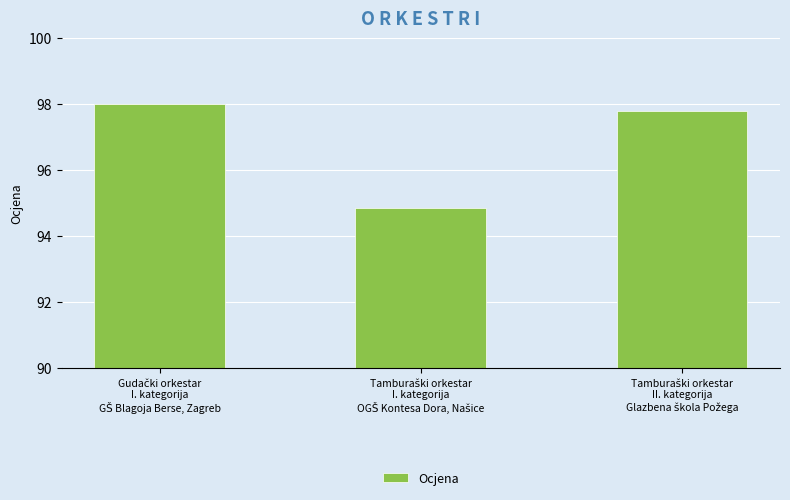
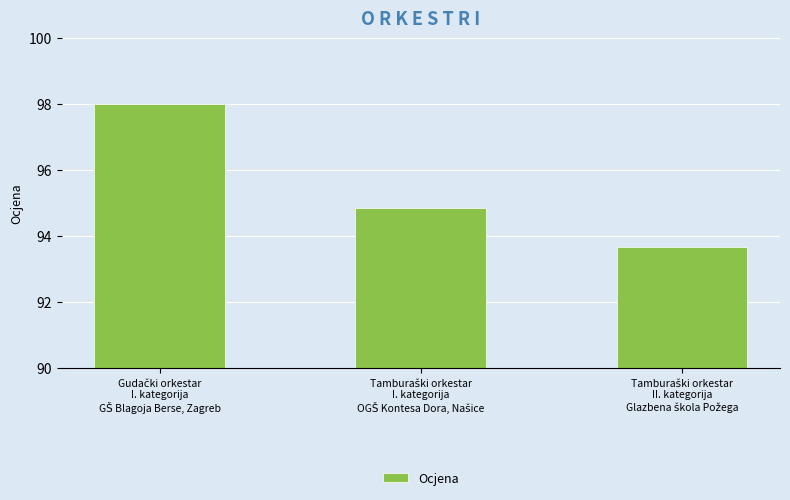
  {
    "Gudački orkestar I. kategorija GŠ Blagoja Berse, Zagreb": 98.0,
    "Tamburaški orkestar I. kategorija OGŠ Kontesa Dora, Našice": 94.9,
-   "Tamburaški orkestar II. kategorija Glazbena škola Požega": 97.8
+   "Tamburaški orkestar II. kategorija Glazbena škola Požega": 93.7
  }
